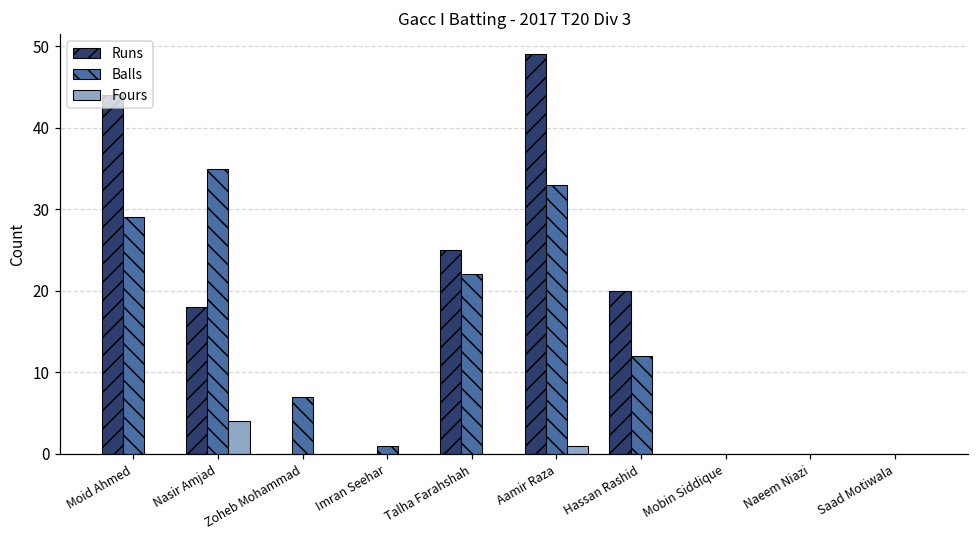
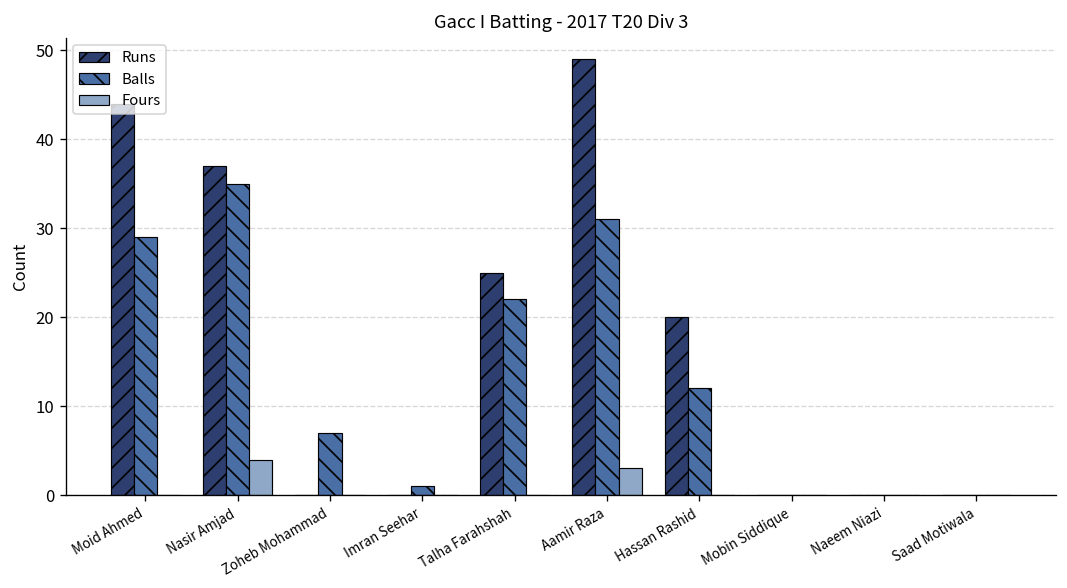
  {
    "Runs": {
-     "Nasir Amjad": 18,
+     "Nasir Amjad": 37,
      "Zoheb Mohammad": 0,
      "Imran Seehar": 0,
      "Talha Farahshah": 25,
      "Aamir Raza": 49,
      "Hassan Rashid": 20,
      "Mobin Siddique": 0,
      "Naeem Niazi": 0,
      "Saad Motiwala": 0
    },
    "Balls": {
      "Moid Ahmed": 29,
      "Nasir Amjad": 35,
      "Zoheb Mohammad": 7,
      "Imran Seehar": 1,
      "Talha Farahshah": 22,
-     "Aamir Raza": 33,
+     "Aamir Raza": 31,
      "Hassan Rashid": 12,
      "Mobin Siddique": 0,
      "Naeem Niazi": 0,
      "Saad Motiwala": 0
    },
    "Fours": {
      "Moid Ahmed": 0,
      "Nasir Amjad": 4,
      "Zoheb Mohammad": 0,
      "Imran Seehar": 0,
      "Talha Farahshah": 0,
-     "Aamir Raza": 1,
+     "Aamir Raza": 3,
      "Hassan Rashid": 0,
      "Mobin Siddique": 0,
      "Naeem Niazi": 0,
      "Saad Motiwala": 0
    }
  }
